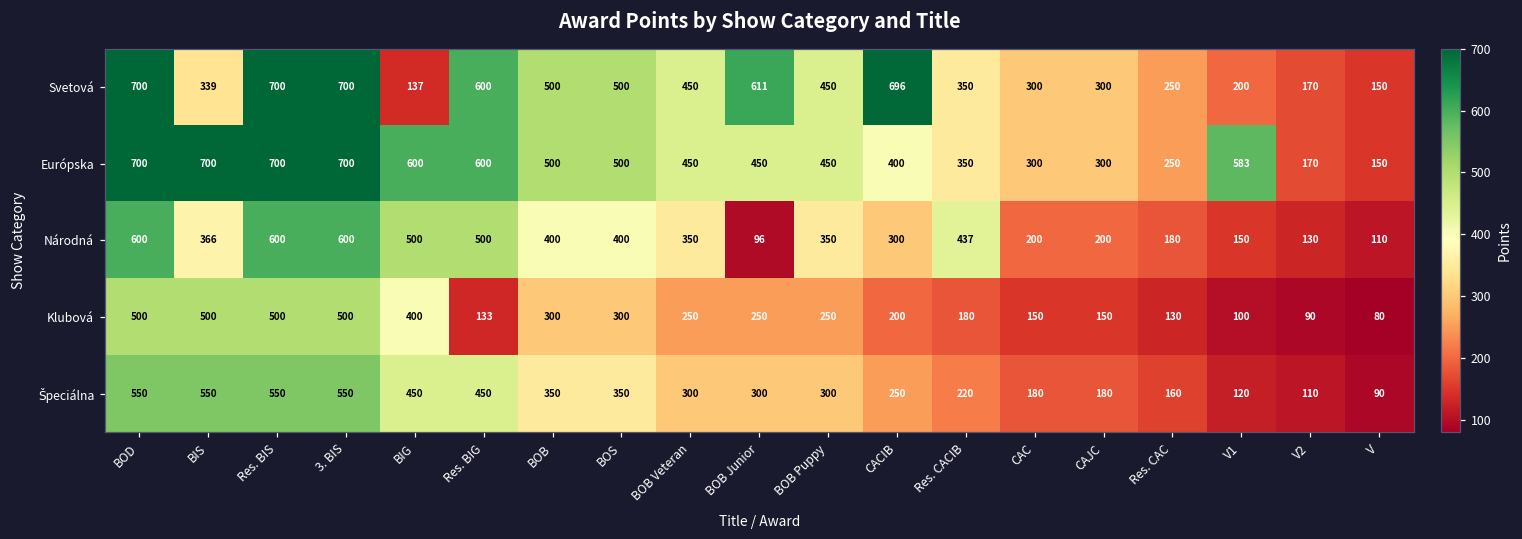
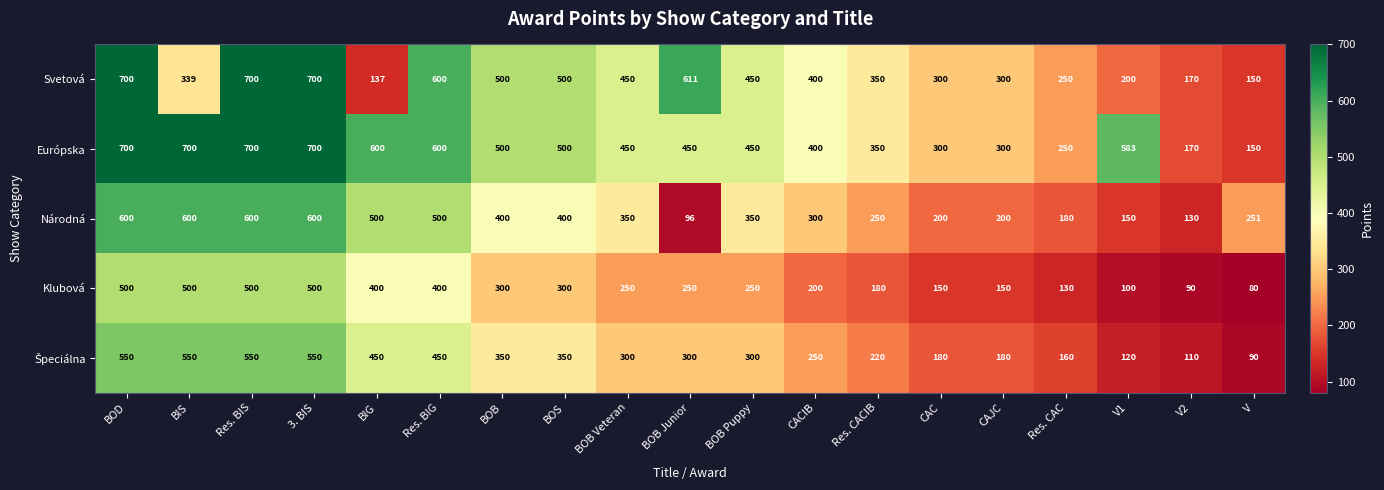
  {
    "Svetová": {
      "BOD": 700,
      "BIS": 339,
      "Res. BIS": 700,
      "3. BIS": 700,
      "BIG": 137,
      "Res. BIG": 600,
      "BOB": 500,
      "BOS": 500,
      "BOB Veteran": 450,
      "BOB Junior": 611,
      "BOB Puppy": 450,
-     "CACIB": 696,
+     "CACIB": 400,
      "Res. CACIB": 350,
      "CAC": 300,
      "CAJC": 300,
      "Res. CAC": 250,
      "V1": 200,
      "V2": 170,
      "V": 150
    },
    "Európska": {
      "BOD": 700,
      "BIS": 700,
      "Res. BIS": 700,
      "3. BIS": 700,
      "BIG": 600,
      "Res. BIG": 600,
      "BOB": 500,
      "BOS": 500,
      "BOB Veteran": 450,
      "BOB Junior": 450,
      "BOB Puppy": 450,
      "CACIB": 400,
      "Res. CACIB": 350,
      "CAC": 300,
      "CAJC": 300,
      "Res. CAC": 250,
      "V1": 583,
      "V2": 170,
      "V": 150
    },
    "Národná": {
      "BOD": 600,
-     "BIS": 366,
+     "BIS": 600,
      "Res. BIS": 600,
      "3. BIS": 600,
      "BIG": 500,
      "Res. BIG": 500,
      "BOB": 400,
      "BOS": 400,
      "BOB Veteran": 350,
      "BOB Junior": 96,
      "BOB Puppy": 350,
      "CACIB": 300,
-     "Res. CACIB": 437,
+     "Res. CACIB": 250,
      "CAC": 200,
      "CAJC": 200,
      "Res. CAC": 180,
      "V1": 150,
      "V2": 130,
-     "V": 110
+     "V": 251
    },
    "Klubová": {
      "BOD": 500,
      "BIS": 500,
      "Res. BIS": 500,
      "3. BIS": 500,
      "BIG": 400,
-     "Res. BIG": 133,
+     "Res. BIG": 400,
      "BOB": 300,
      "BOS": 300,
      "BOB Veteran": 250,
      "BOB Junior": 250,
      "BOB Puppy": 250,
      "CACIB": 200,
      "Res. CACIB": 180,
      "CAC": 150,
      "CAJC": 150,
      "Res. CAC": 130,
      "V1": 100,
      "V2": 90,
      "V": 80
    },
    "Špeciálna": {
      "BOD": 550,
      "BIS": 550,
      "Res. BIS": 550,
      "3. BIS": 550,
      "BIG": 450,
      "Res. BIG": 450,
      "BOB": 350,
      "BOS": 350,
      "BOB Veteran": 300,
      "BOB Junior": 300,
      "BOB Puppy": 300,
      "CACIB": 250,
      "Res. CACIB": 220,
      "CAC": 180,
      "CAJC": 180,
      "Res. CAC": 160,
      "V1": 120,
      "V2": 110,
      "V": 90
    }
  }
